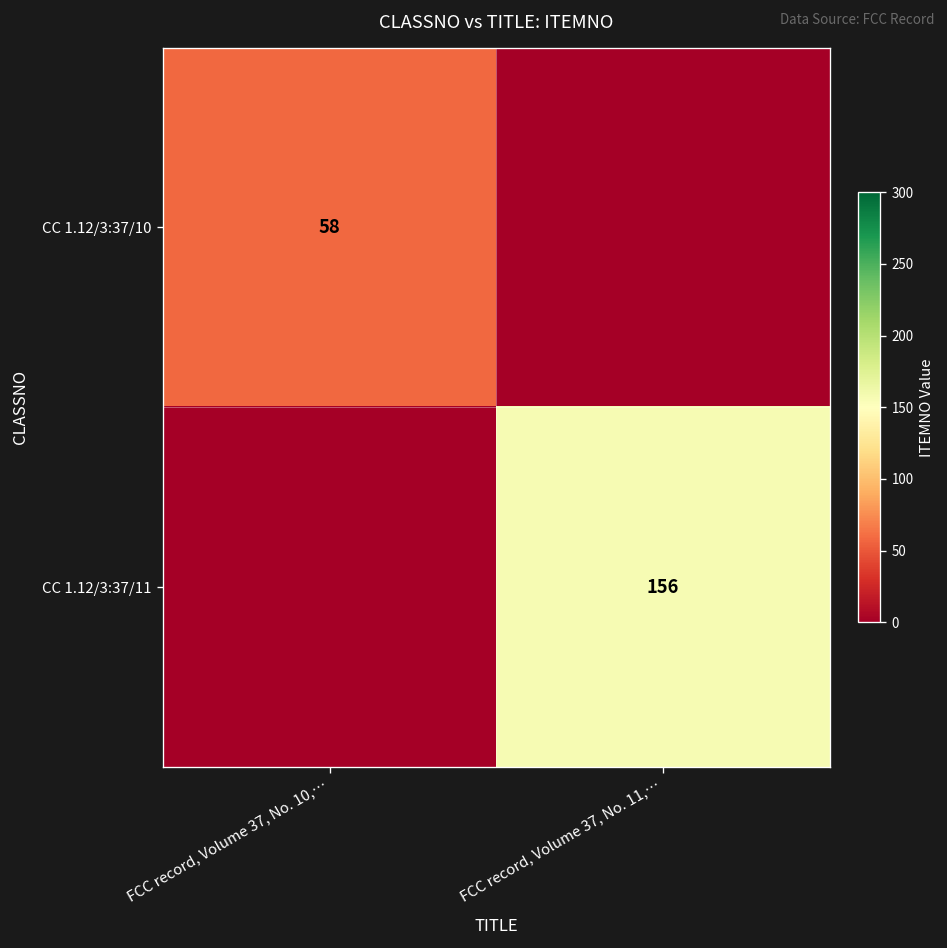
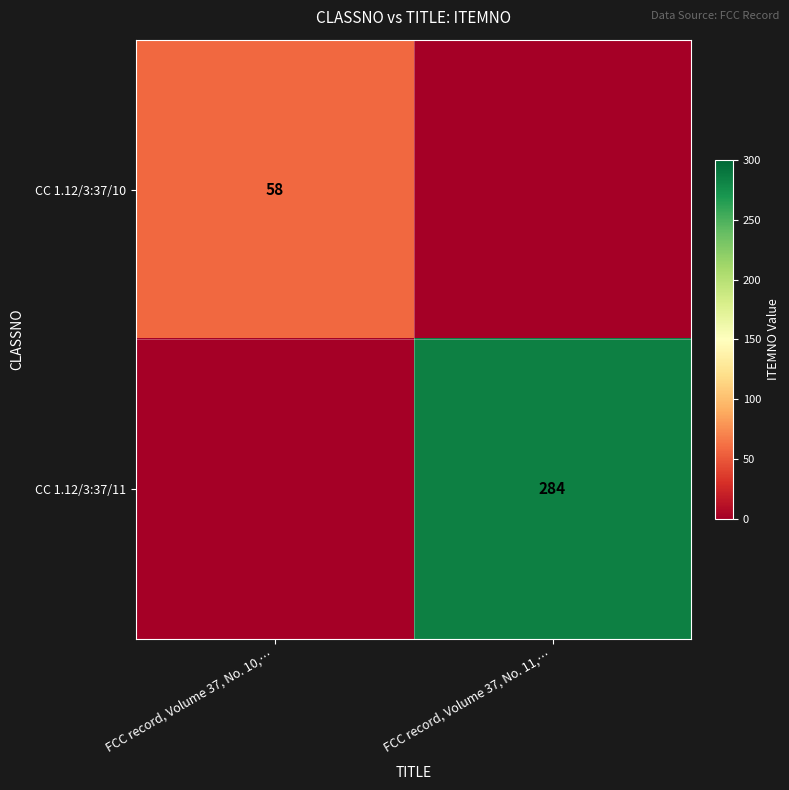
  {
    "CC 1.12/3:37/10": {
      "FCC record, Volume 37, No. 10,…": 58
    },
    "CC 1.12/3:37/11": {
-     "FCC record, Volume 37, No. 11,…": 156
+     "FCC record, Volume 37, No. 11,…": 284
    }
  }
